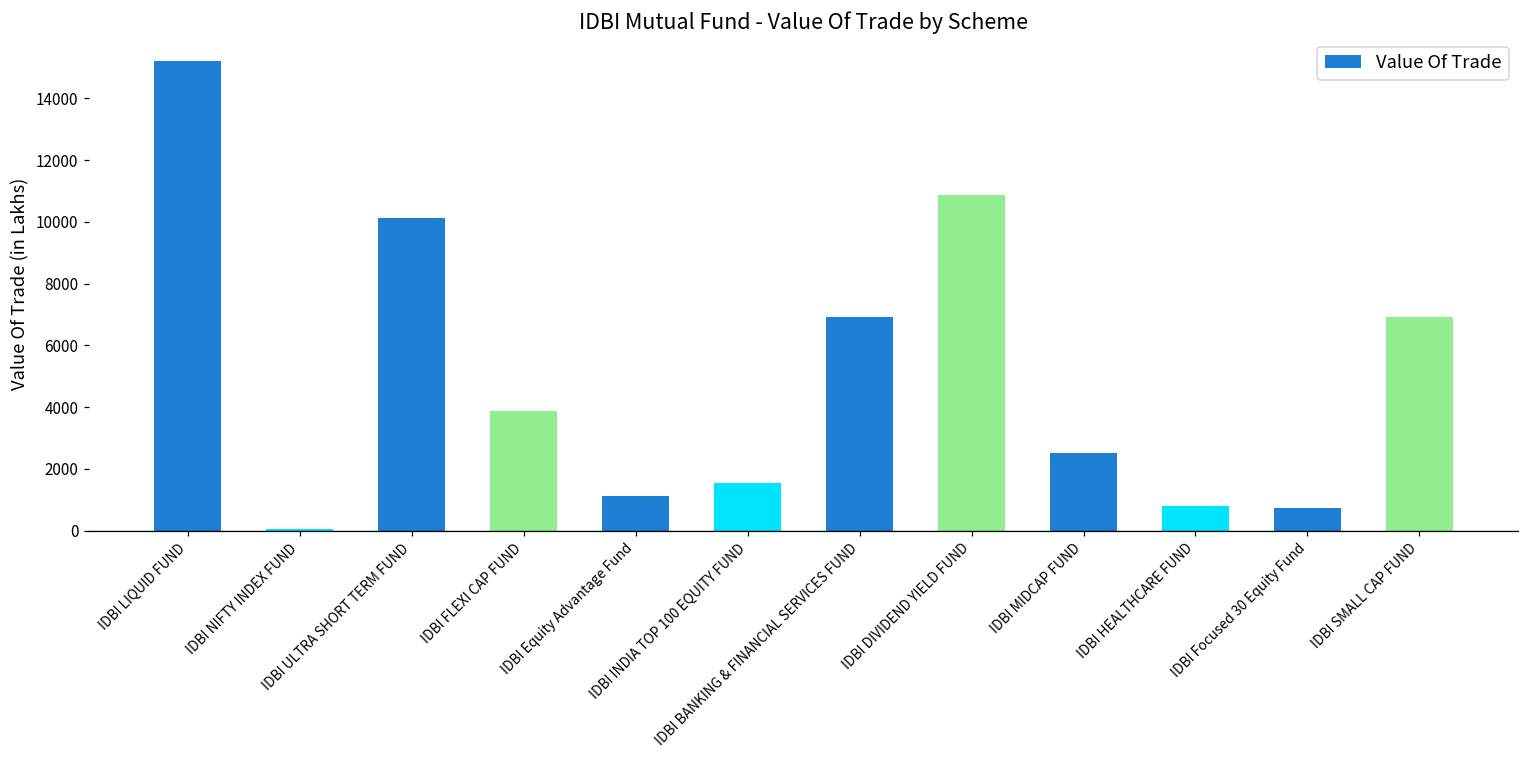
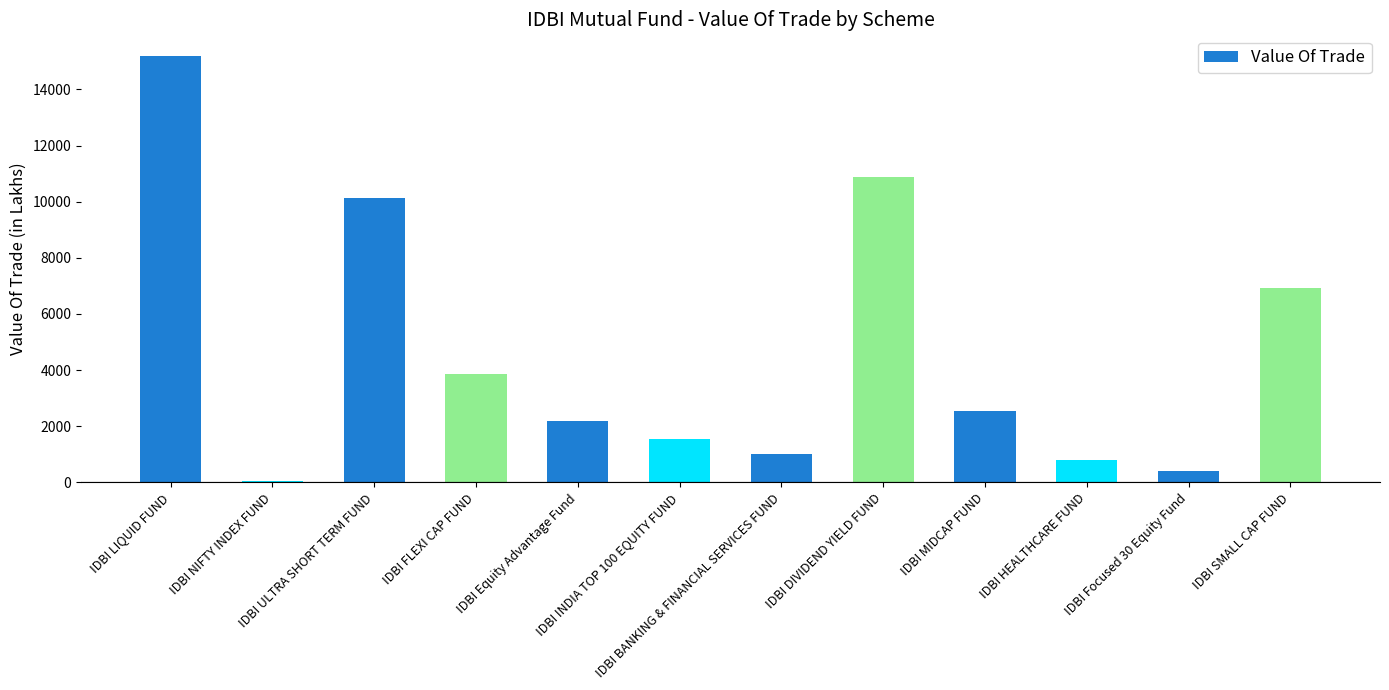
  {
    "IDBI LIQUID FUND": 15200,
    "IDBI ULTRA SHORT TERM FUND": 10100,
    "IDBI FLEXI CAP FUND": 3900,
-   "IDBI Equity Advantage Fund": 1100,
+   "IDBI Equity Advantage Fund": 2200,
    "IDBI INDIA TOP 100 EQUITY FUND": 1500,
-   "IDBI BANKING & FINANCIAL SERVICES FUND": 6900,
+   "IDBI BANKING & FINANCIAL SERVICES FUND": 1000,
    "IDBI DIVIDEND YIELD FUND": 10900,
    "IDBI MIDCAP FUND": 2500,
    "IDBI HEALTHCARE FUND": 800,
-   "IDBI Focused 30 Equity Fund": 700,
+   "IDBI Focused 30 Equity Fund": 400,
    "IDBI SMALL CAP FUND": 6900
  }
